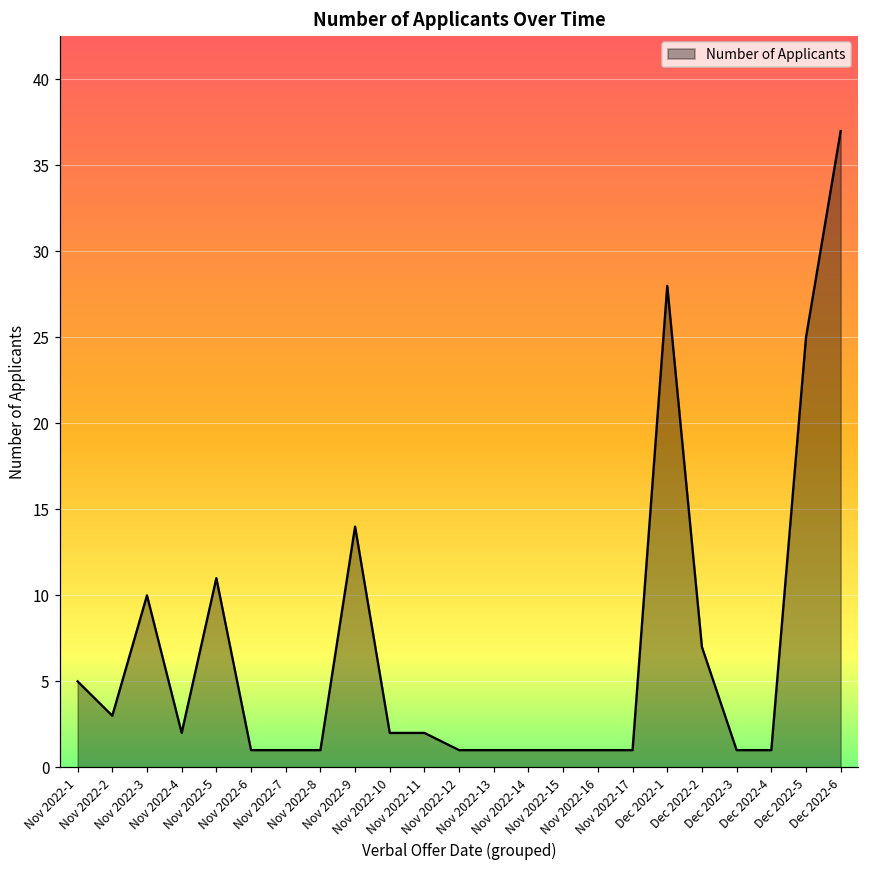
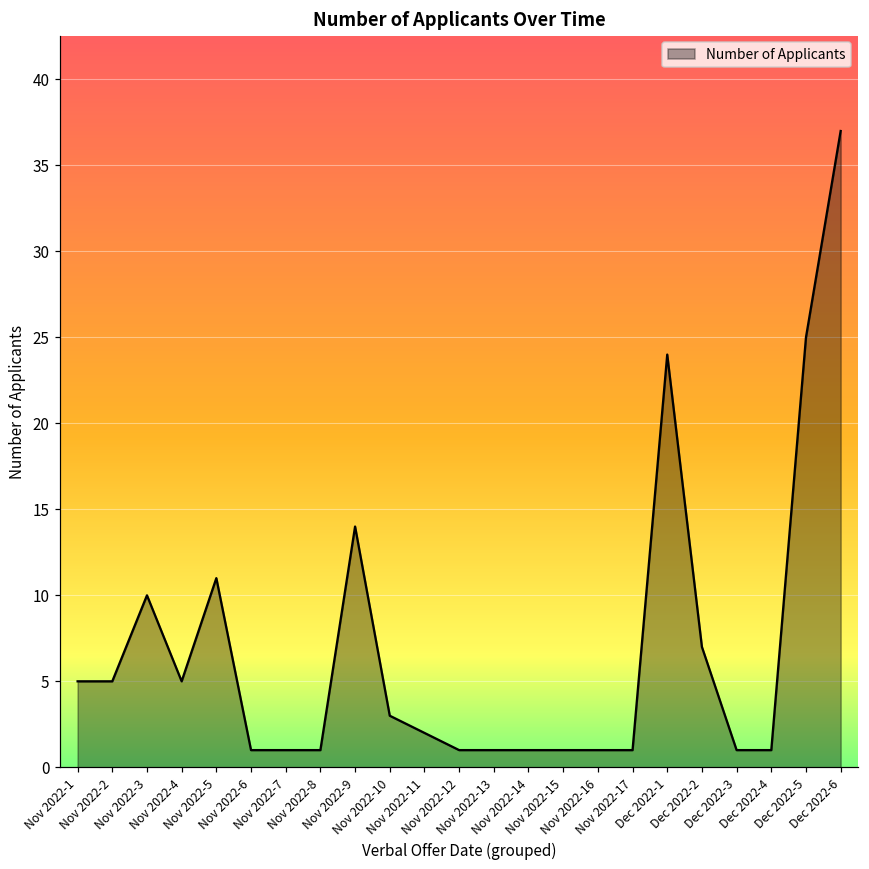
  {
    "Nov 2022-1": 5,
-   "Nov 2022-2": 3,
+   "Nov 2022-2": 5,
    "Nov 2022-3": 10,
-   "Nov 2022-4": 2,
+   "Nov 2022-4": 5,
    "Nov 2022-5": 11,
    "Nov 2022-6": 1,
    "Nov 2022-7": 1,
    "Nov 2022-8": 1,
    "Nov 2022-9": 14,
-   "Nov 2022-10": 2,
+   "Nov 2022-10": 3,
    "Nov 2022-11": 2,
    "Nov 2022-12": 1,
    "Nov 2022-13": 1,
    "Nov 2022-14": 1,
    "Nov 2022-15": 1,
    "Nov 2022-16": 1,
    "Nov 2022-17": 1,
-   "Dec 2022-1": 28,
+   "Dec 2022-1": 24,
    "Dec 2022-2": 7,
    "Dec 2022-3": 1,
    "Dec 2022-4": 1,
    "Dec 2022-5": 25,
    "Dec 2022-6": 37
  }
